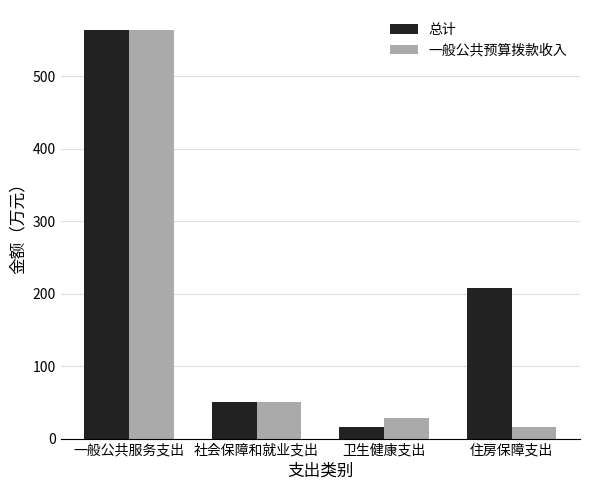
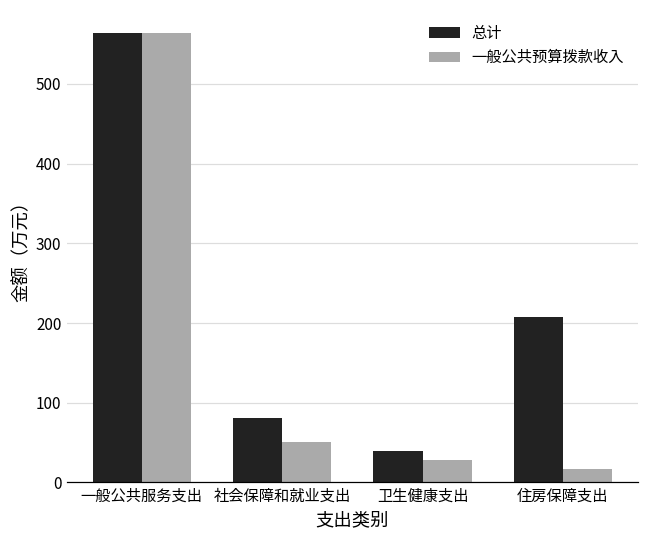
  {
    "总计": {
      "一般公共服务支出": 560,
-     "社会保障和就业支出": 50,
-     "卫生健康支出": 20,
+     "社会保障和就业支出": 80,
+     "卫生健康支出": 40,
      "住房保障支出": 210
    },
    "一般公共预算拨款收入": {
      "一般公共服务支出": 560,
      "社会保障和就业支出": 50,
      "卫生健康支出": 30,
      "住房保障支出": 20
    }
  }
